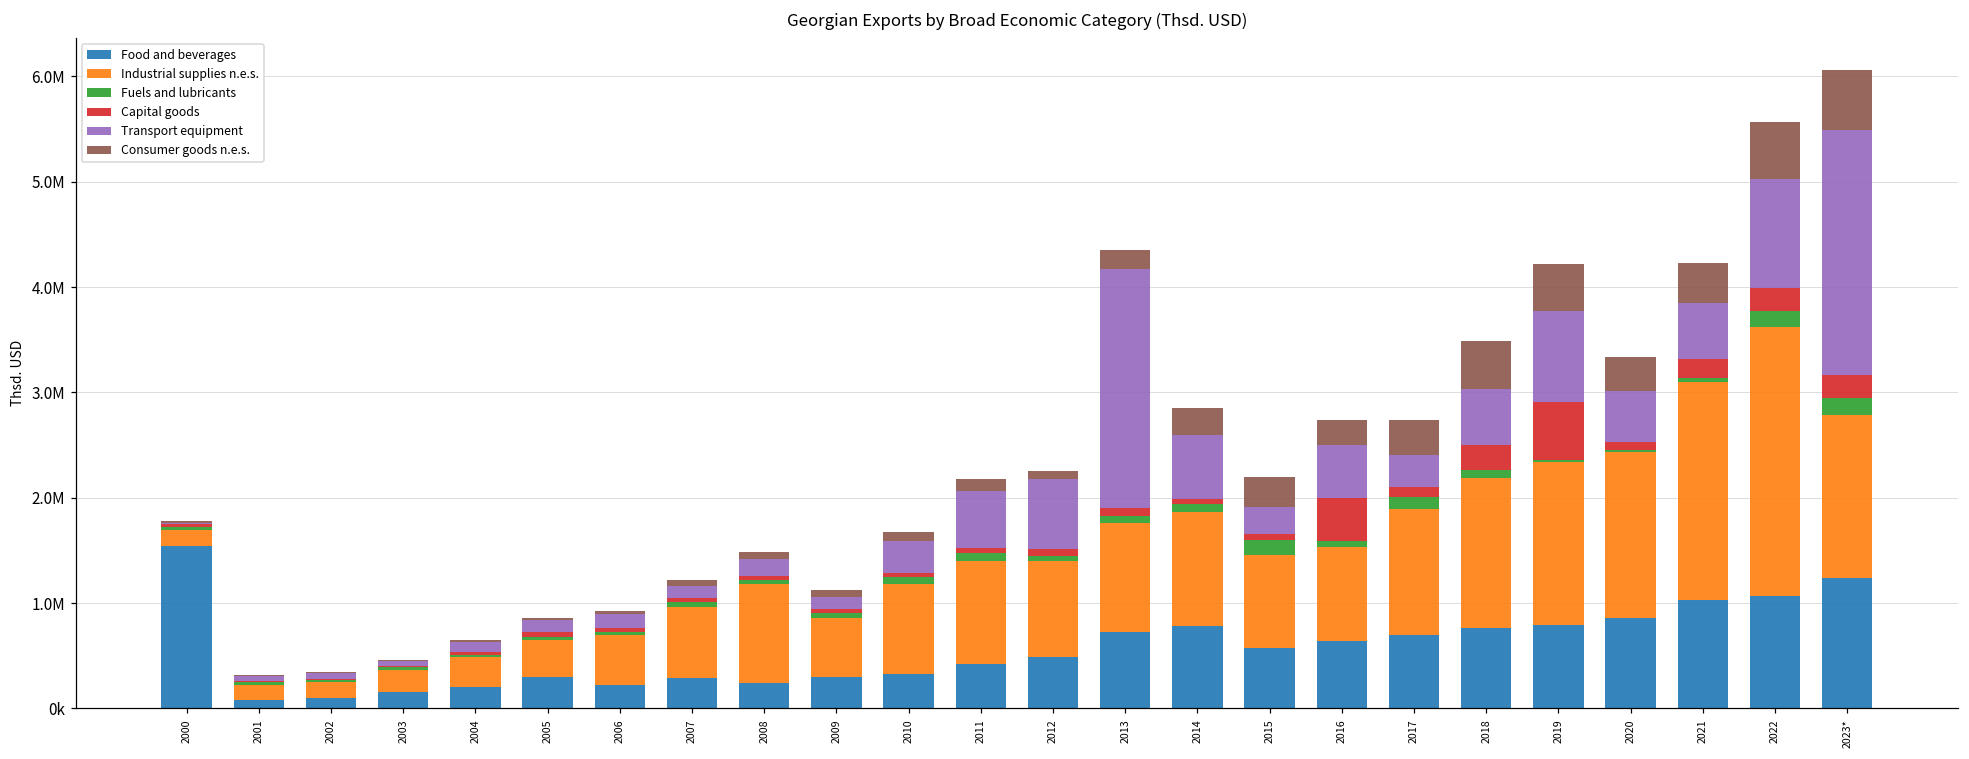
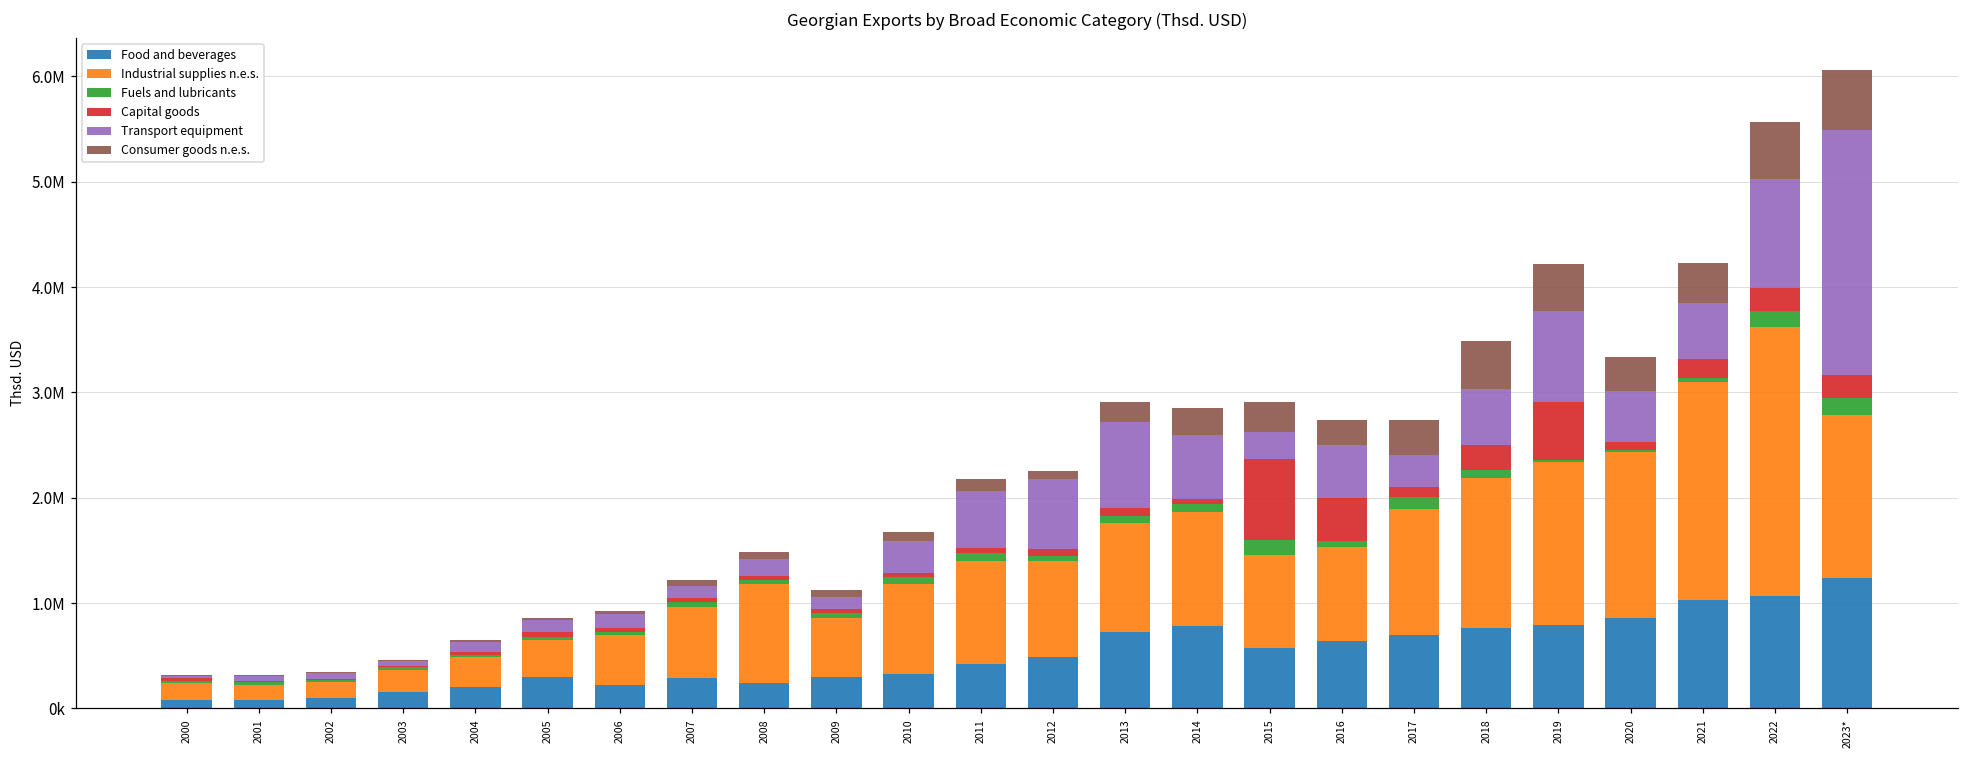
  {
    "Food and beverages": {
-     "2000": 1500000,
+     "2000": 100000,
      "2001": 100000,
      "2002": 100000,
      "2003": 200000,
      "2004": 200000,
      "2005": 300000,
      "2006": 200000,
      "2007": 300000,
      "2008": 200000,
      "2009": 300000,
      "2010": 300000,
      "2011": 400000,
      "2012": 500000,
      "2013": 700000,
      "2014": 800000,
      "2015": 600000,
      "2016": 600000,
      "2017": 700000,
      "2018": 800000,
      "2019": 800000,
      "2020": 900000,
      "2021": 1000000,
      "2022": 1100000,
      "2023*": 1200000
    },
    "Industrial supplies n.e.s.": {
      "2000": 200000,
      "2001": 100000,
      "2002": 100000,
      "2003": 200000,
      "2004": 300000,
      "2005": 400000,
      "2006": 500000,
      "2007": 700000,
      "2008": 900000,
      "2009": 600000,
      "2010": 800000,
      "2011": 1000000,
      "2012": 900000,
      "2013": 1000000,
      "2014": 1100000,
      "2015": 900000,
      "2016": 900000,
      "2017": 1200000,
      "2018": 1400000,
      "2019": 1500000,
      "2020": 1600000,
      "2021": 2100000,
      "2022": 2600000,
      "2023*": 1500000
    },
    "Fuels and lubricants": {
      "2000": 0,
      "2001": 0,
      "2005": 0,
      "2006": 0,
      "2007": 0,
      "2008": 0,
      "2009": 0,
      "2010": 100000,
      "2011": 100000,
      "2012": 100000,
      "2013": 100000,
      "2014": 100000,
      "2015": 100000,
      "2016": 100000,
      "2017": 100000,
      "2018": 100000,
      "2021": 0,
      "2022": 200000,
      "2023*": 200000
    },
    "Capital goods": {
      "2005": 0,
      "2006": 0,
      "2007": 0,
      "2008": 0,
      "2009": 0,
      "2010": 0,
      "2011": 0,
      "2012": 100000,
      "2013": 100000,
      "2014": 0,
-     "2015": 100000,
+     "2015": 800000,
      "2016": 400000,
      "2017": 100000,
      "2018": 200000,
      "2019": 600000,
      "2020": 100000,
      "2021": 200000,
      "2022": 200000,
      "2023*": 200000
    },
    "Transport equipment": {
      "2001": 0,
      "2002": 100000,
      "2003": 0,
      "2004": 100000,
      "2005": 100000,
      "2006": 100000,
      "2007": 100000,
      "2008": 200000,
      "2009": 100000,
      "2010": 300000,
      "2011": 500000,
      "2012": 700000,
-     "2013": 2300000,
+     "2013": 800000,
      "2014": 600000,
      "2015": 300000,
      "2016": 500000,
      "2017": 300000,
      "2018": 500000,
      "2019": 900000,
      "2020": 500000,
      "2021": 500000,
      "2022": 1000000,
      "2023*": 2300000
    },
    "Consumer goods n.e.s.": {
      "2006": 0,
      "2007": 100000,
      "2008": 100000,
      "2009": 100000,
      "2010": 100000,
      "2011": 100000,
      "2012": 100000,
      "2013": 200000,
      "2014": 300000,
      "2015": 300000,
      "2016": 200000,
      "2017": 300000,
      "2018": 500000,
      "2019": 400000,
      "2020": 300000,
      "2021": 400000,
      "2022": 500000,
      "2023*": 600000
    }
  }
